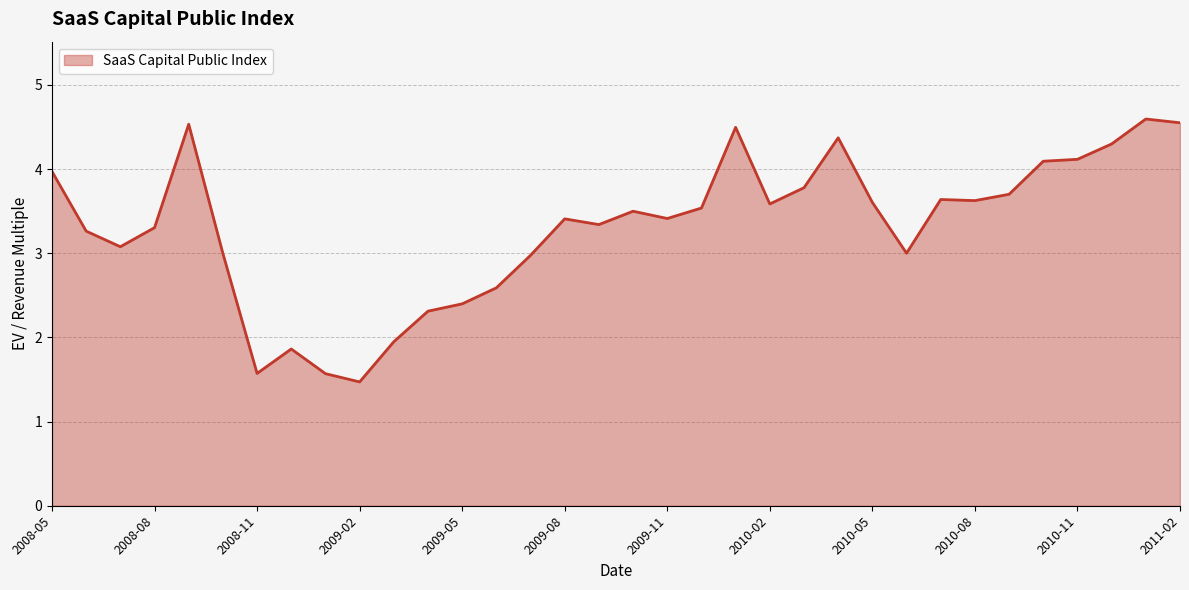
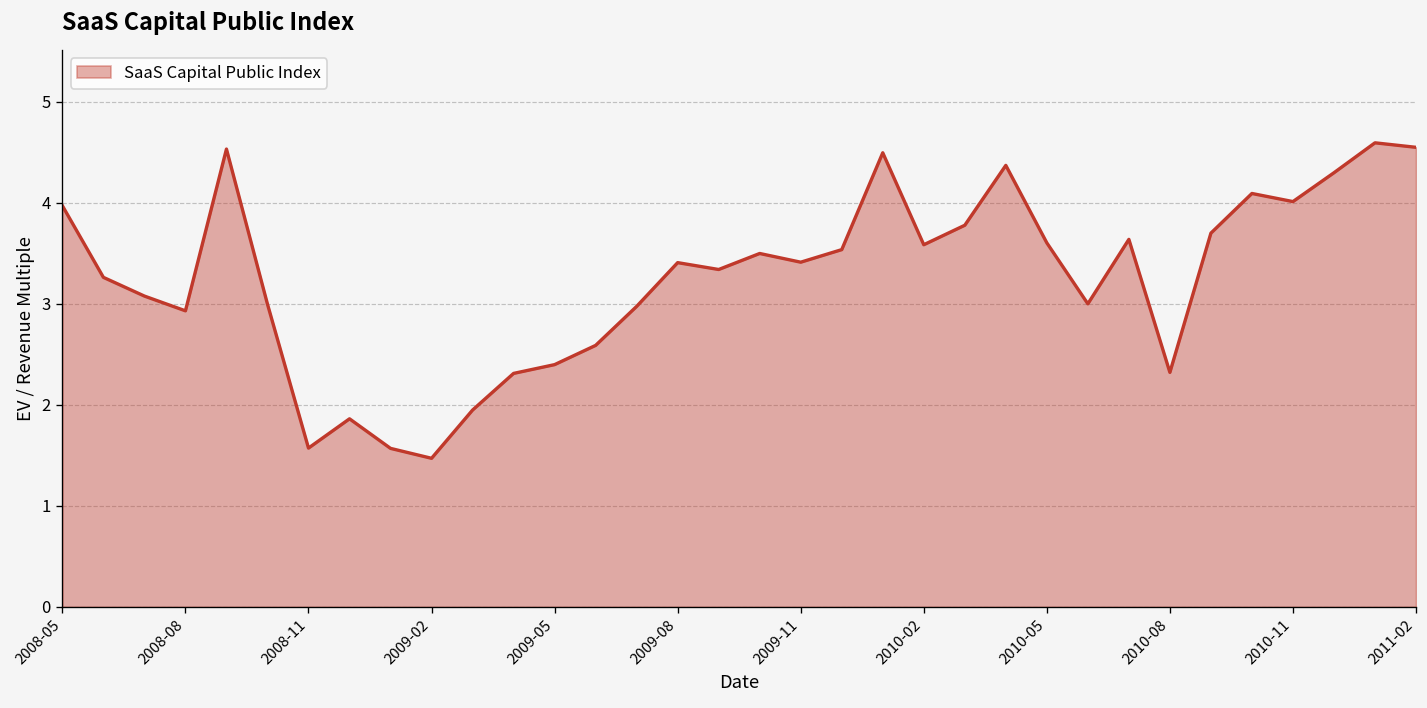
  {
    "2008-05": 4.0,
-   "2008-08": 3.3,
+   "2008-08": 2.9,
    "2008-11": 1.6,
    "2009-02": 1.5,
    "2009-05": 2.4,
    "2009-08": 3.4,
    "2009-11": 3.4,
    "2010-02": 3.6,
    "2010-05": 3.6,
-   "2010-08": 3.6,
-   "2010-11": 4.1,
+   "2010-08": 2.3,
+   "2010-11": 4.0,
    "2011-02": 4.5
  }
